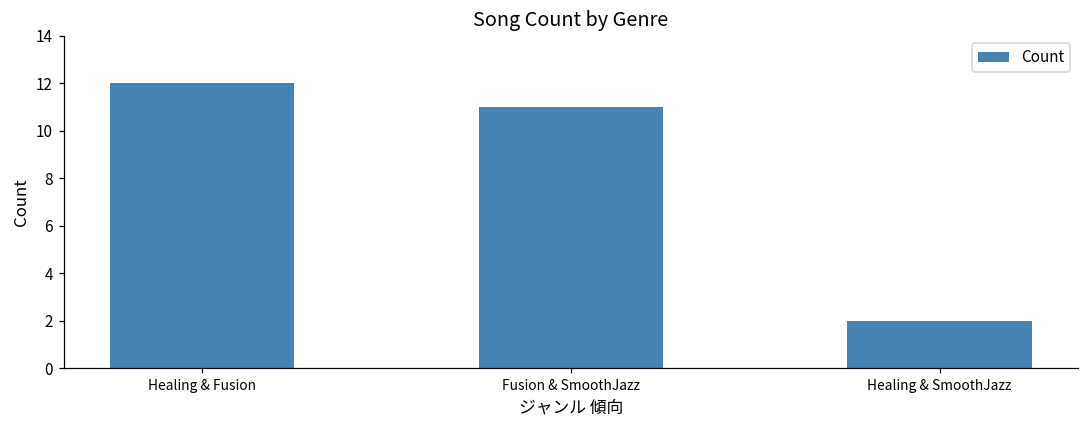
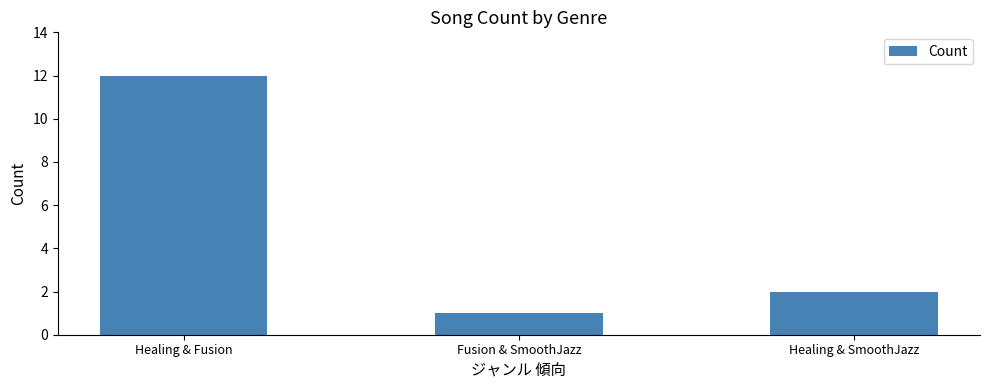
  {
    "Healing & Fusion": 12,
-   "Fusion & SmoothJazz": 11,
+   "Fusion & SmoothJazz": 1,
    "Healing & SmoothJazz": 2
  }
